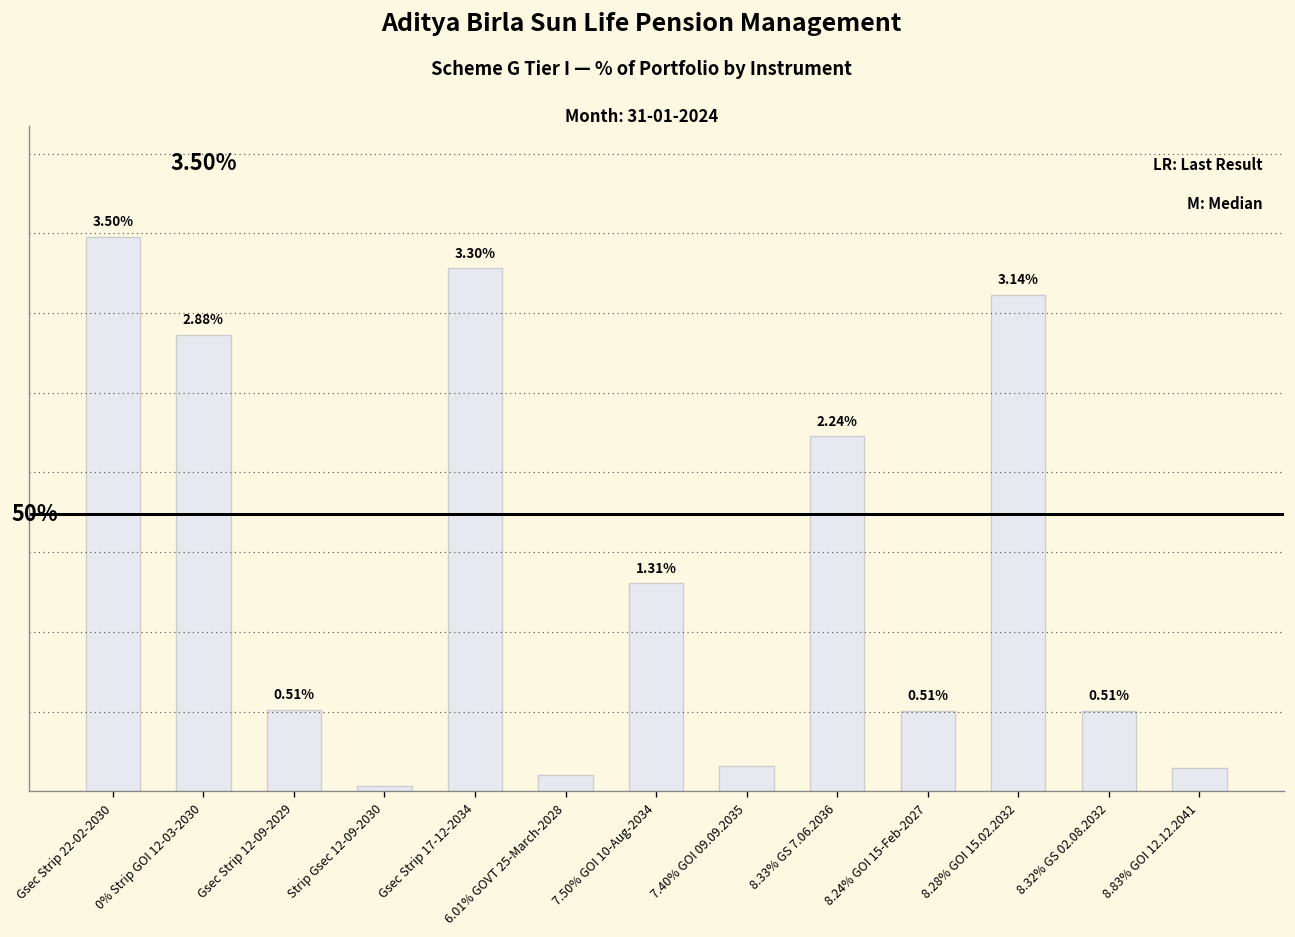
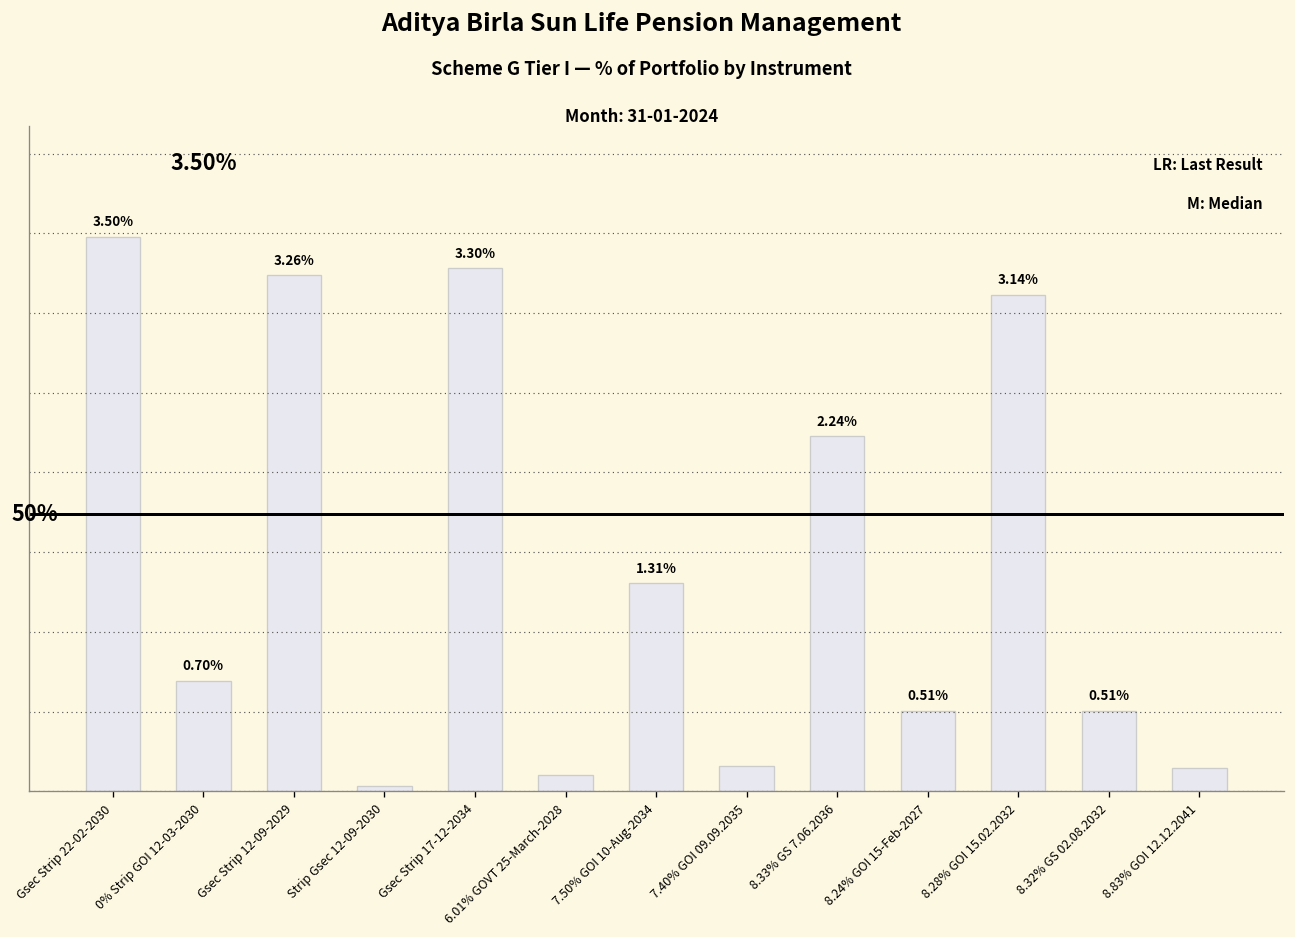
  {
    "Gsec Strip 22-02-2030": "3.50%",
-   "0% Strip GOI 12-03-2030": "2.88%",
-   "Gsec Strip 12-09-2029": "0.51%",
+   "0% Strip GOI 12-03-2030": "0.70%",
+   "Gsec Strip 12-09-2029": "3.26%",
    "Gsec Strip 17-12-2034": "3.30%",
    "7.50% GOI 10-Aug-2034": "1.31%",
    "8.33% GS 7.06.2036": "2.24%",
    "8.24% GOI 15-Feb-2027": "0.51%",
    "8.28% GOI 15.02.2032": "3.14%",
    "8.32% GS 02.08.2032": "0.51%"
  }
